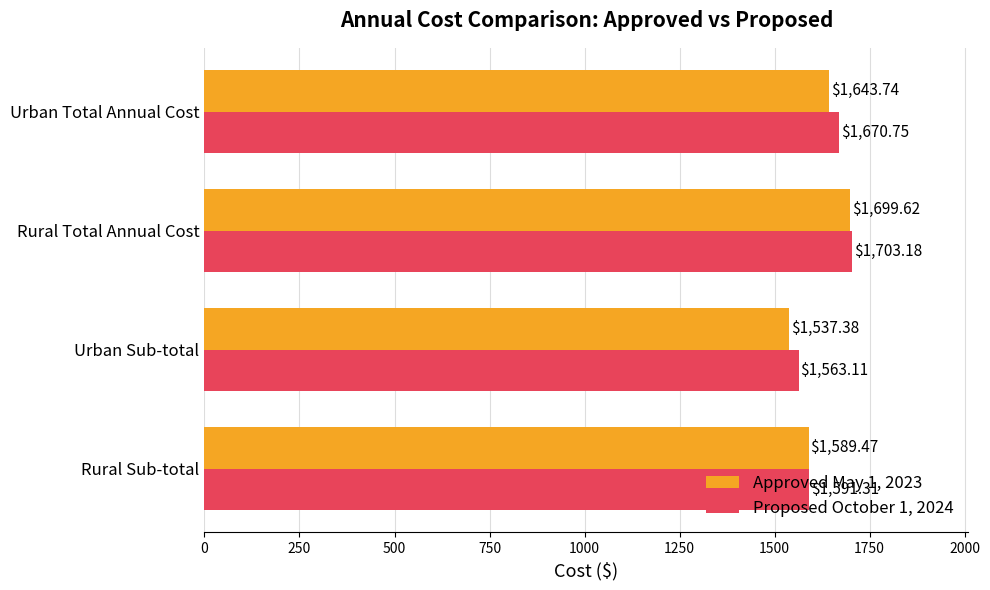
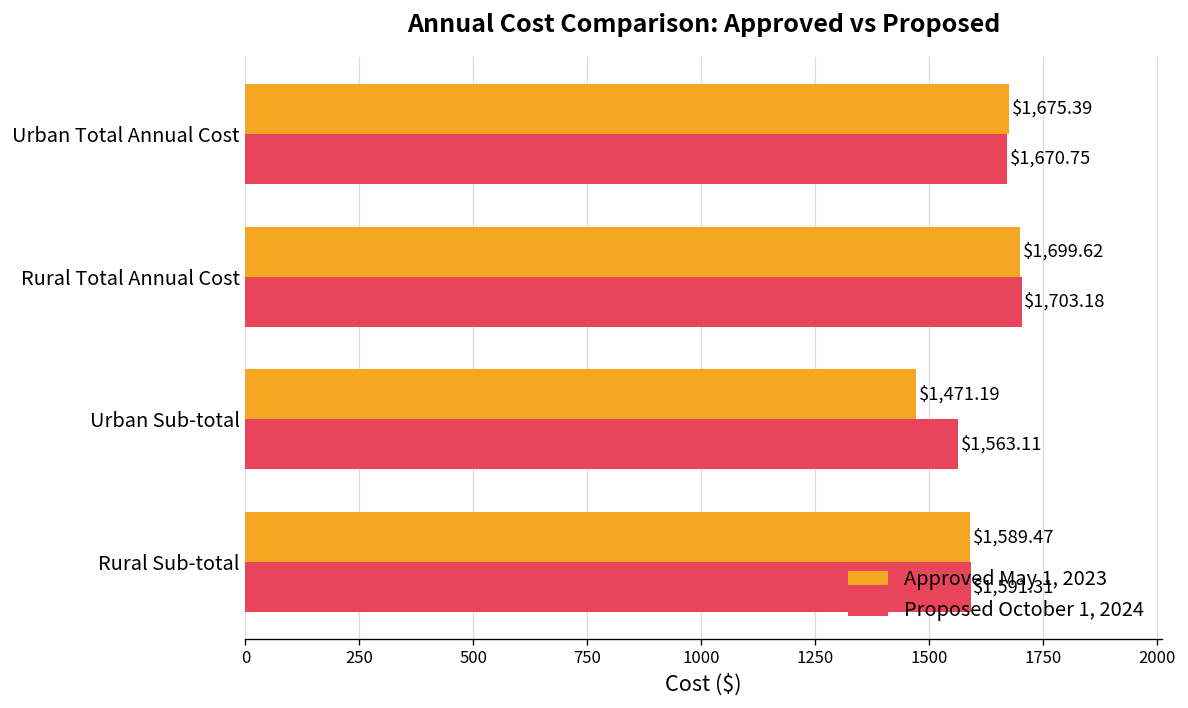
  {
    "Approved May 1, 2023": {
-     "Urban Total Annual Cost": "$1,643.74",
+     "Urban Total Annual Cost": "$1,675.39",
      "Rural Total Annual Cost": "$1,699.62",
-     "Urban Sub-total": "$1,537.38",
+     "Urban Sub-total": "$1,471.19",
      "Rural Sub-total": "$1,589.47"
    },
    "Proposed October 1, 2024": {
      "Urban Total Annual Cost": "$1,670.75",
      "Rural Total Annual Cost": "$1,703.18",
      "Urban Sub-total": "$1,563.11",
      "Rural Sub-total": "$1,591.31"
    }
  }
